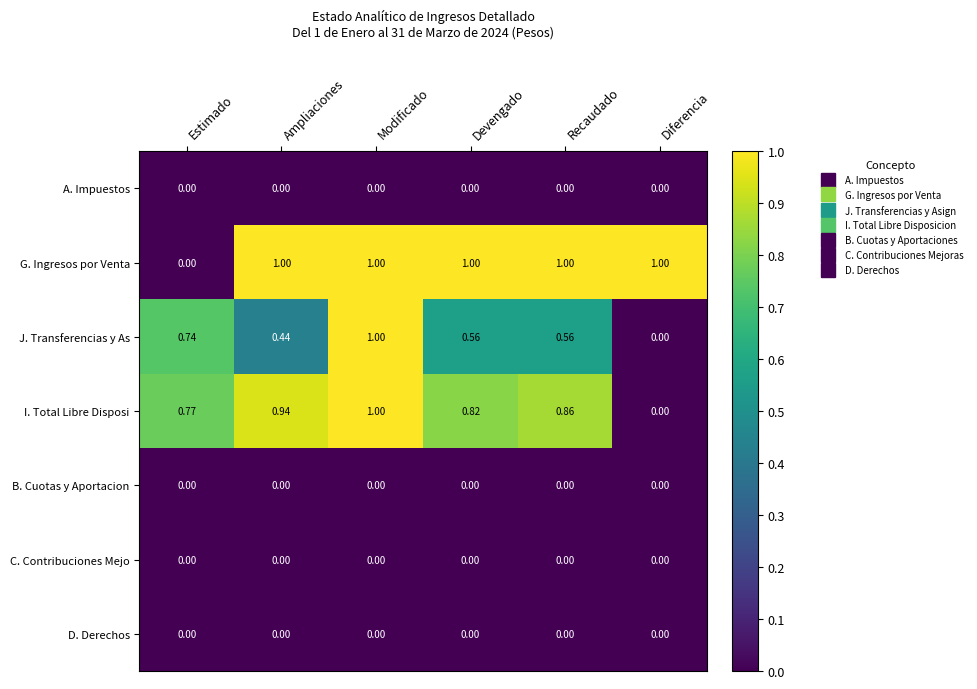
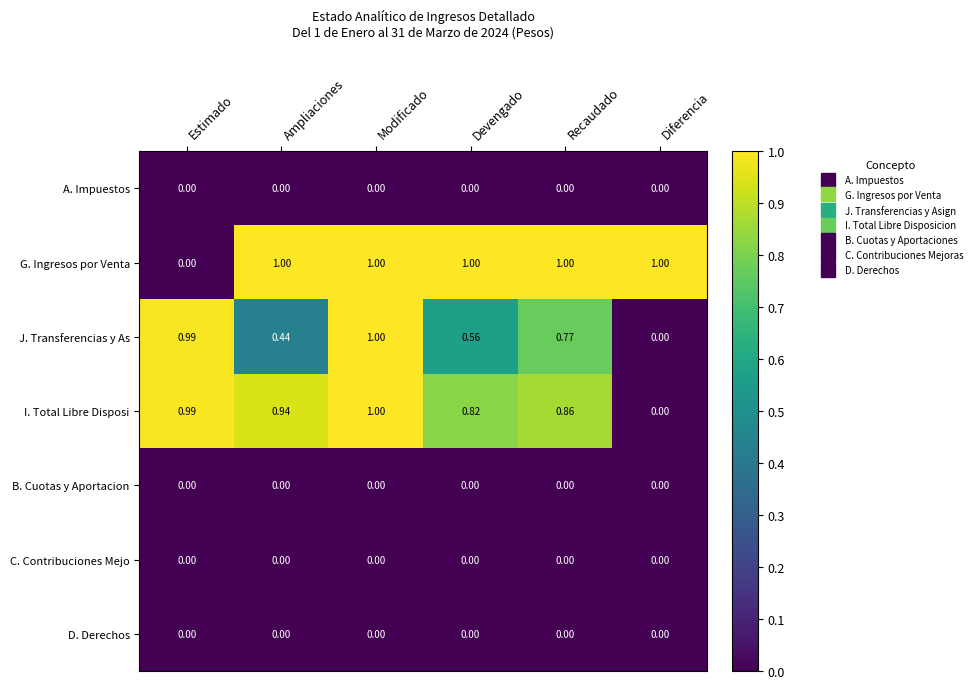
  {
    "A. Impuestos": {
      "Estimado": 0.00,
      "Ampliaciones": 0.00,
      "Modificado": 0.00,
      "Devengado": 0.00,
      "Recaudado": 0.00,
      "Diferencia": 0.00
    },
    "G. Ingresos por Venta": {
      "Estimado": 0.00,
      "Ampliaciones": 1.00,
      "Modificado": 1.00,
      "Devengado": 1.00,
      "Recaudado": 1.00,
      "Diferencia": 1.00
    },
    "J. Transferencias y As": {
-     "Estimado": 0.74,
+     "Estimado": 0.99,
      "Ampliaciones": 0.44,
      "Modificado": 1.00,
      "Devengado": 0.56,
-     "Recaudado": 0.56,
+     "Recaudado": 0.77,
      "Diferencia": 0.00
    },
    "I. Total Libre Disposi": {
-     "Estimado": 0.77,
+     "Estimado": 0.99,
      "Ampliaciones": 0.94,
      "Modificado": 1.00,
      "Devengado": 0.82,
      "Recaudado": 0.86,
      "Diferencia": 0.00
    },
    "B. Cuotas y Aportacion": {
      "Estimado": 0.00,
      "Ampliaciones": 0.00,
      "Modificado": 0.00,
      "Devengado": 0.00,
      "Recaudado": 0.00,
      "Diferencia": 0.00
    },
    "C. Contribuciones Mejo": {
      "Estimado": 0.00,
      "Ampliaciones": 0.00,
      "Modificado": 0.00,
      "Devengado": 0.00,
      "Recaudado": 0.00,
      "Diferencia": 0.00
    },
    "D. Derechos": {
      "Estimado": 0.00,
      "Ampliaciones": 0.00,
      "Modificado": 0.00,
      "Devengado": 0.00,
      "Recaudado": 0.00,
      "Diferencia": 0.00
    }
  }
